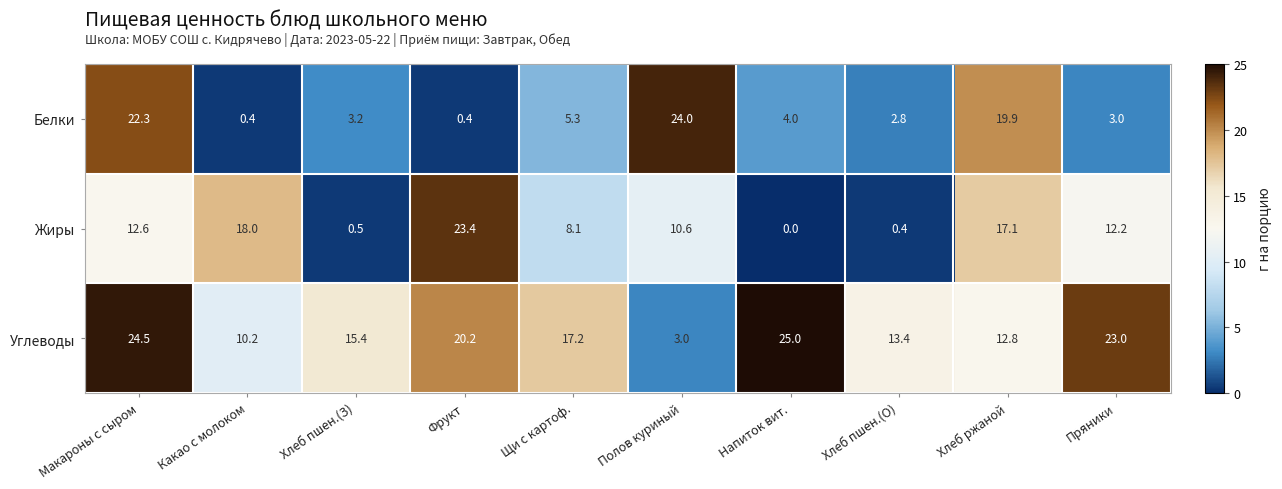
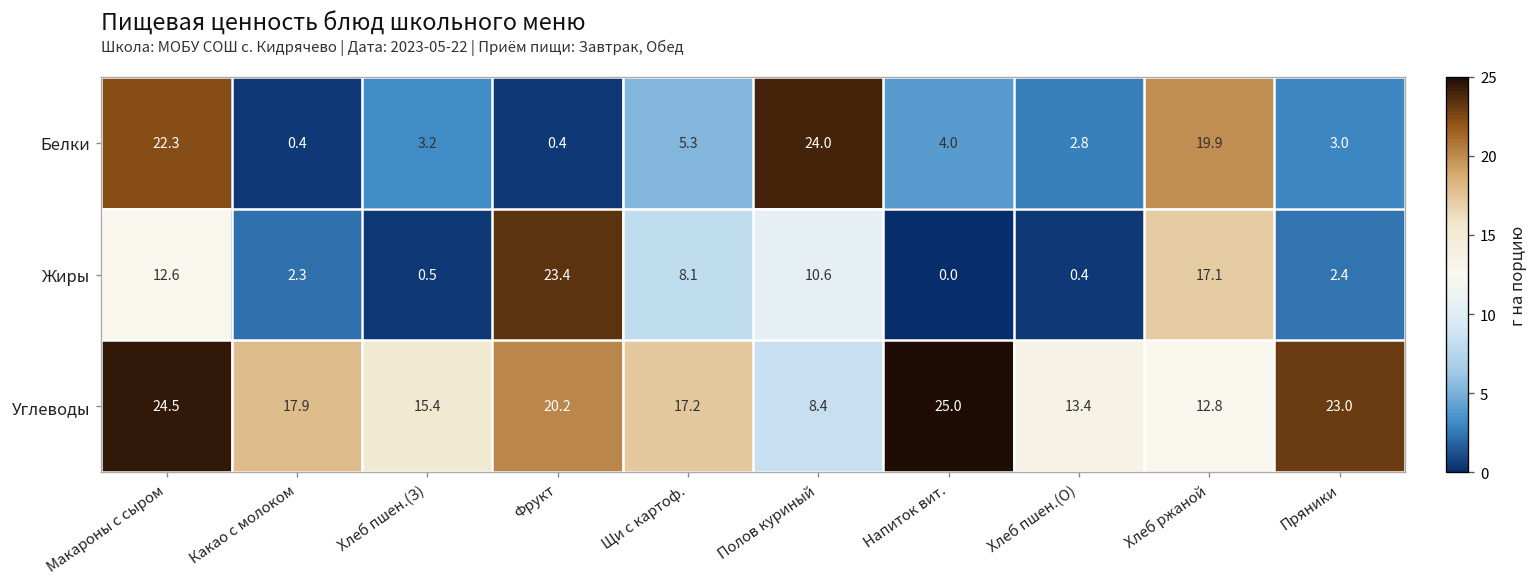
  {
    "Белки": {
      "Макароны с сыром": 22.3,
      "Какао с молоком": 0.4,
      "Хлеб пшен.(З)": 3.2,
      "Фрукт": 0.4,
      "Щи с картоф.": 5.3,
      "Полов куриный": 24.0,
      "Напиток вит.": 4.0,
      "Хлеб пшен.(О)": 2.8,
      "Хлеб ржаной": 19.9,
      "Пряники": 3.0
    },
    "Жиры": {
      "Макароны с сыром": 12.6,
-     "Какао с молоком": 18.0,
+     "Какао с молоком": 2.3,
      "Хлеб пшен.(З)": 0.5,
      "Фрукт": 23.4,
      "Щи с картоф.": 8.1,
      "Полов куриный": 10.6,
      "Напиток вит.": 0.0,
      "Хлеб пшен.(О)": 0.4,
      "Хлеб ржаной": 17.1,
-     "Пряники": 12.2
+     "Пряники": 2.4
    },
    "Углеводы": {
      "Макароны с сыром": 24.5,
-     "Какао с молоком": 10.2,
+     "Какао с молоком": 17.9,
      "Хлеб пшен.(З)": 15.4,
      "Фрукт": 20.2,
      "Щи с картоф.": 17.2,
-     "Полов куриный": 3.0,
+     "Полов куриный": 8.4,
      "Напиток вит.": 25.0,
      "Хлеб пшен.(О)": 13.4,
      "Хлеб ржаной": 12.8,
      "Пряники": 23.0
    }
  }
